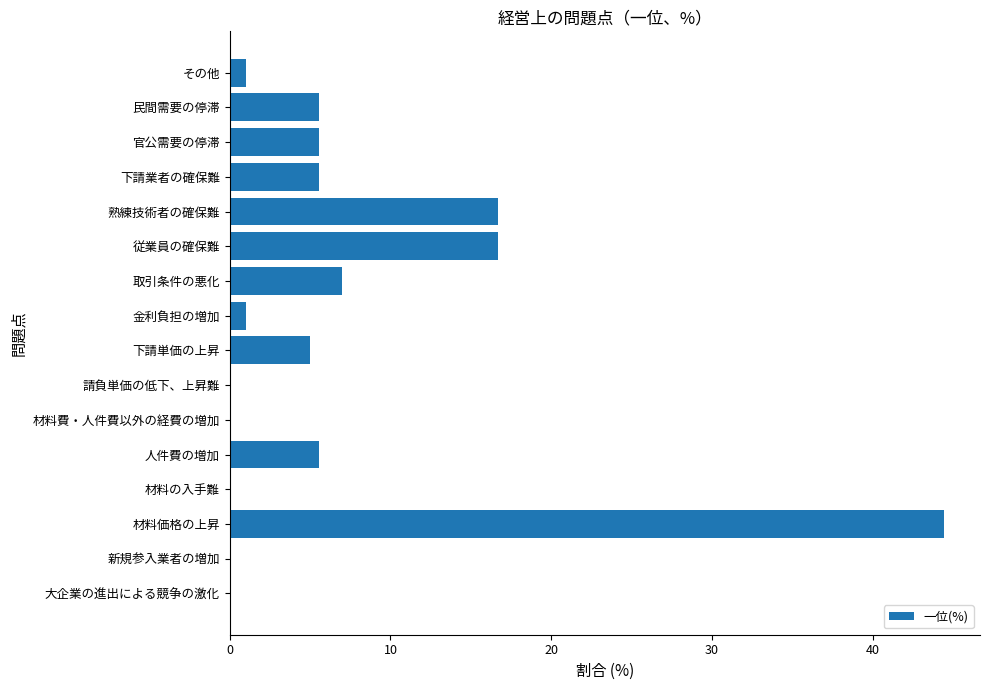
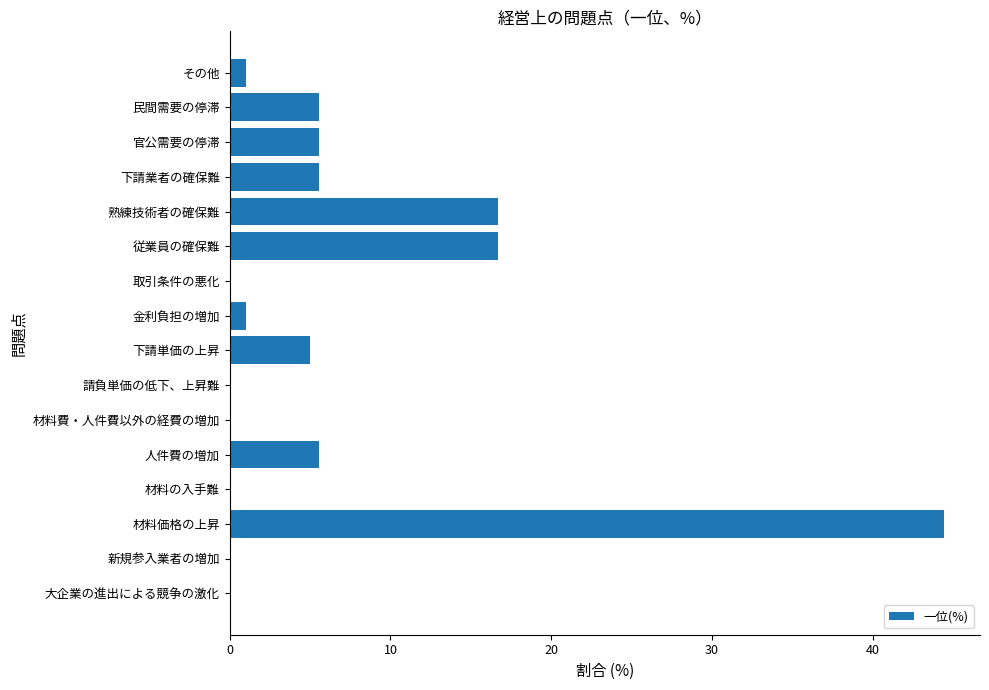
  {
    "その他": 1,
    "民間需要の停滞": 5.6,
    "官公需要の停滞": 5.6,
    "下請業者の確保難": 5.6,
    "熟練技術者の確保難": 16.7,
    "従業員の確保難": 16.7,
-   "取引条件の悪化": 7,
+   "取引条件の悪化": 0,
    "金利負担の増加": 1,
    "下請単価の上昇": 5,
    "請負単価の低下、上昇難": 0,
    "材料費・人件費以外の経費の増加": 0,
    "人件費の増加": 5.6,
    "材料の入手難": 0,
    "材料価格の上昇": 44.4,
    "新規参入業者の増加": 0,
    "大企業の進出による競争の激化": 0
  }
